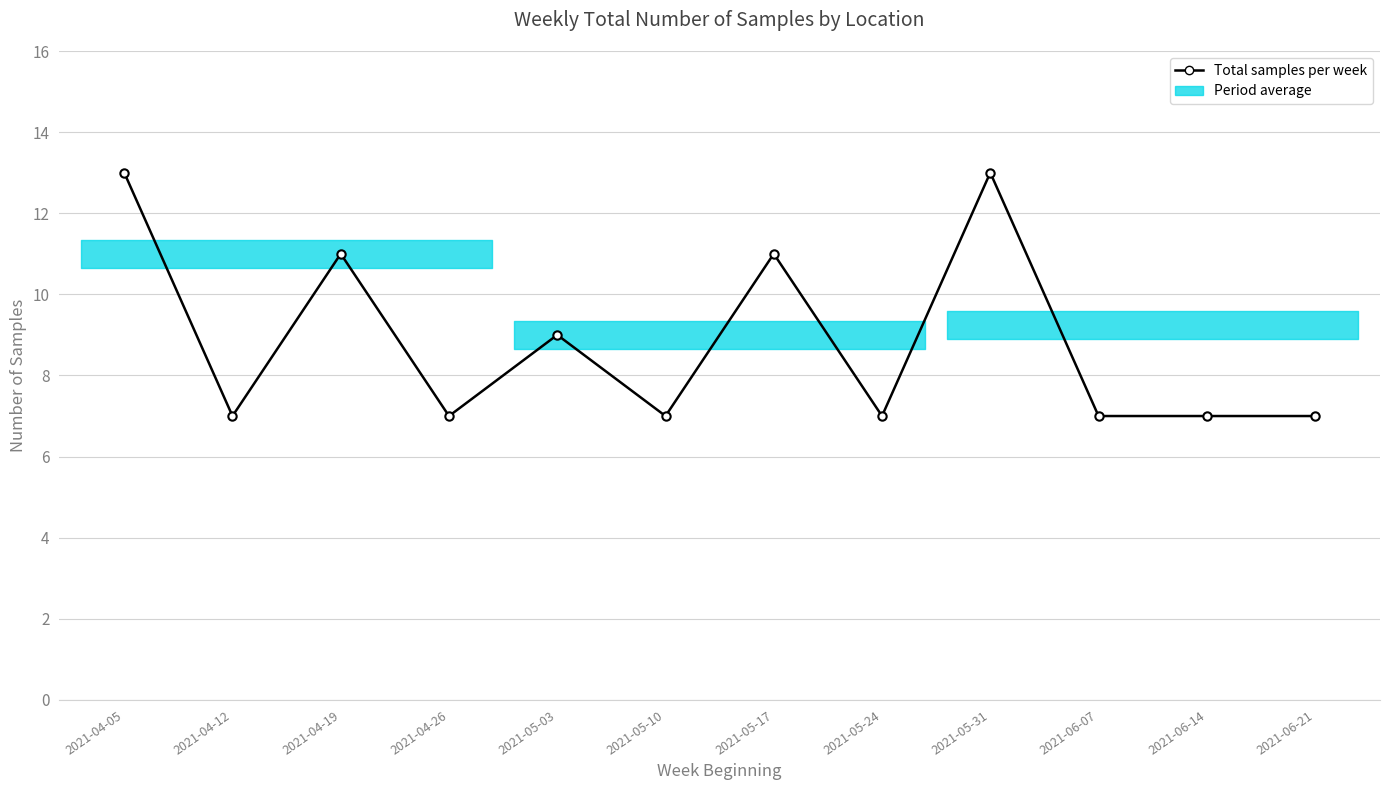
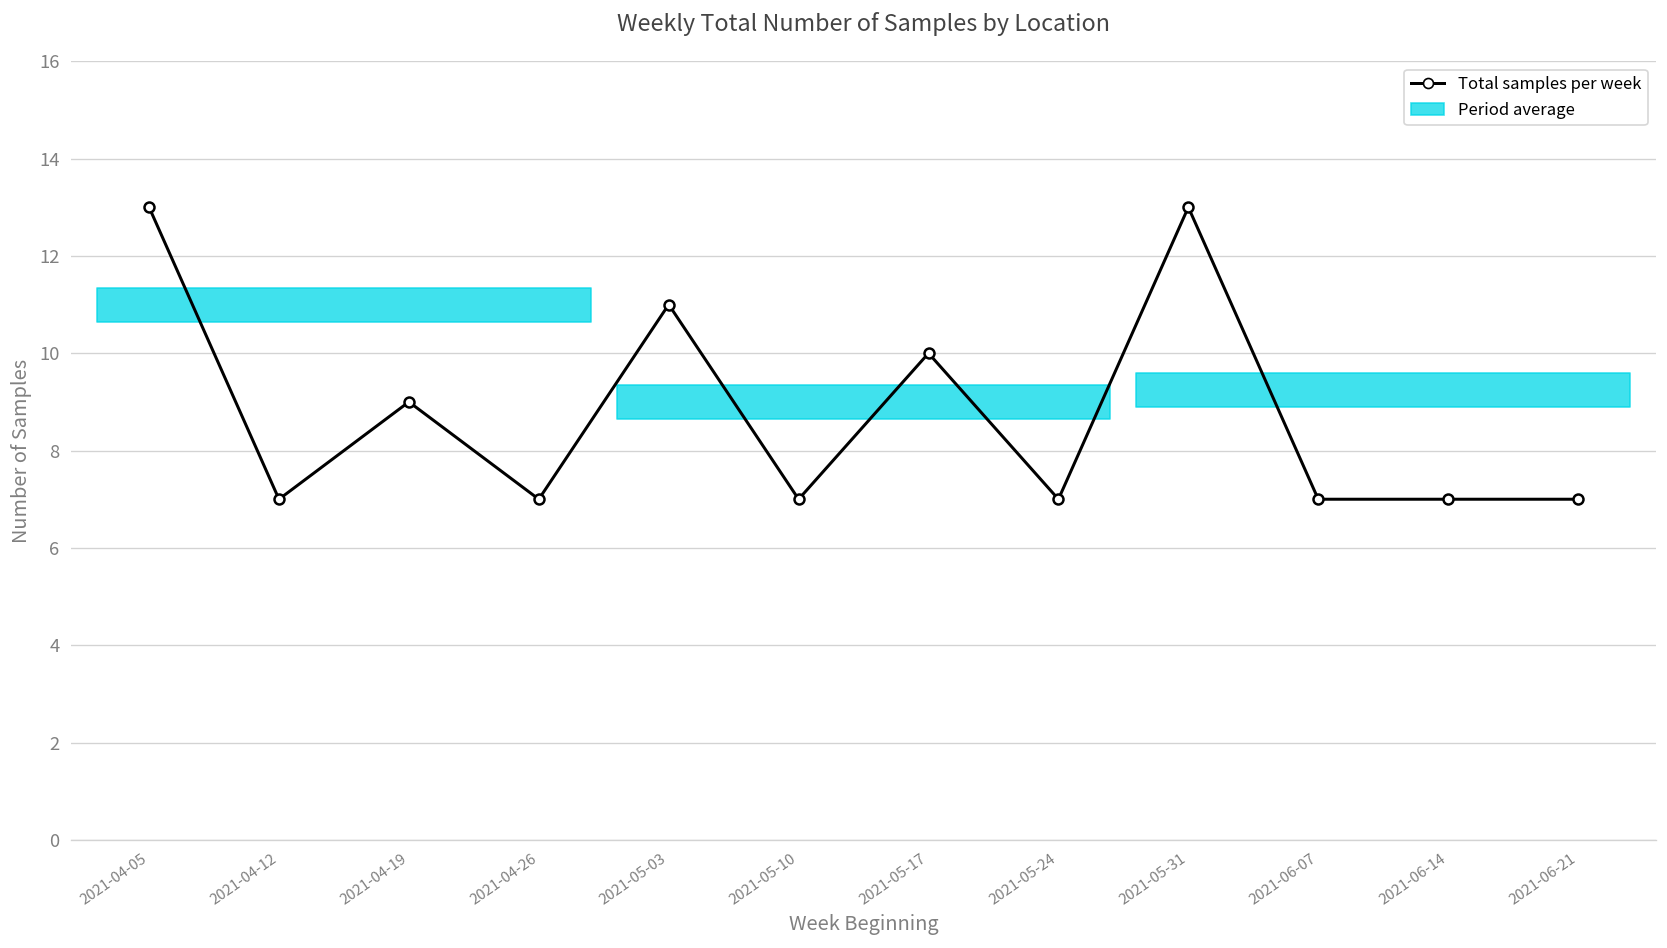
  {
    "Total samples per week": {
      "2021-04-05": 13,
      "2021-04-12": 7,
-     "2021-04-19": 11,
+     "2021-04-19": 9,
      "2021-04-26": 7,
-     "2021-05-03": 9,
+     "2021-05-03": 11,
      "2021-05-10": 7,
-     "2021-05-17": 11,
+     "2021-05-17": 10,
      "2021-05-24": 7,
      "2021-05-31": 13,
      "2021-06-07": 7,
      "2021-06-14": 7,
      "2021-06-21": 7
    }
  }
